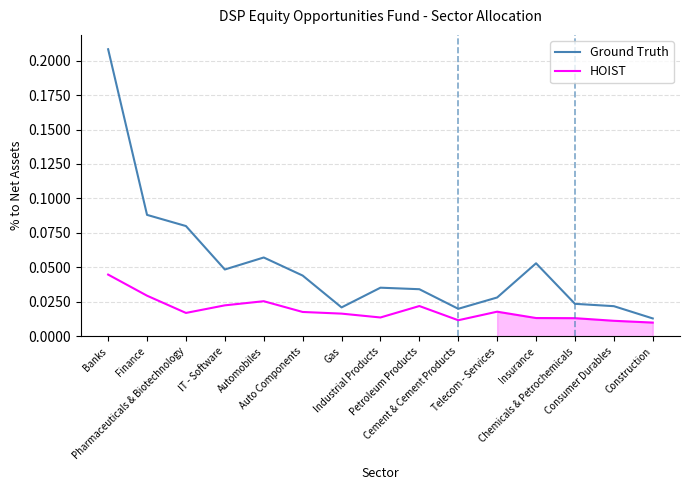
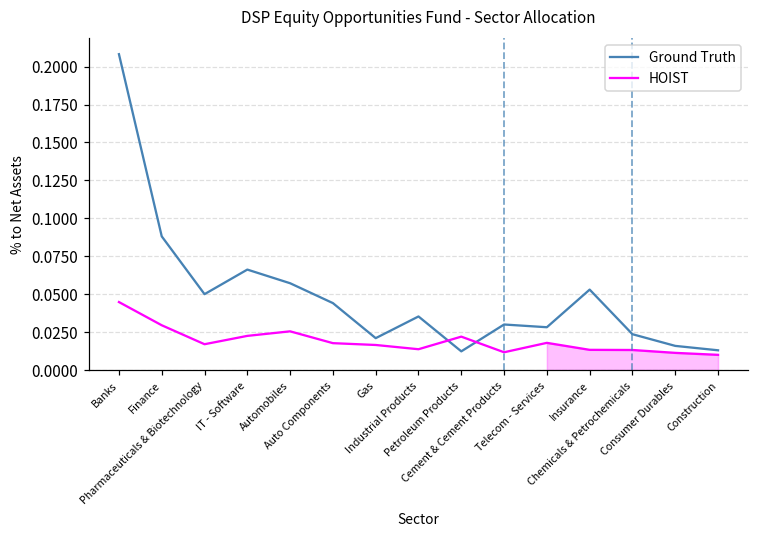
  {
    "Ground Truth": {
      "Banks": 0.208,
      "Finance": 0.088,
-     "Pharmaceuticals & Biotechnology": 0.08,
-     "IT - Software": 0.049,
+     "Pharmaceuticals & Biotechnology": 0.05,
+     "IT - Software": 0.066,
      "Automobiles": 0.057,
      "Auto Components": 0.044,
      "Gas": 0.021,
      "Industrial Products": 0.035,
-     "Petroleum Products": 0.034,
-     "Cement & Cement Products": 0.02,
+     "Petroleum Products": 0.012,
+     "Cement & Cement Products": 0.03,
      "Telecom - Services": 0.028,
      "Insurance": 0.053,
      "Chemicals & Petrochemicals": 0.024,
-     "Consumer Durables": 0.022,
+     "Consumer Durables": 0.016,
      "Construction": 0.013
    }
  }
